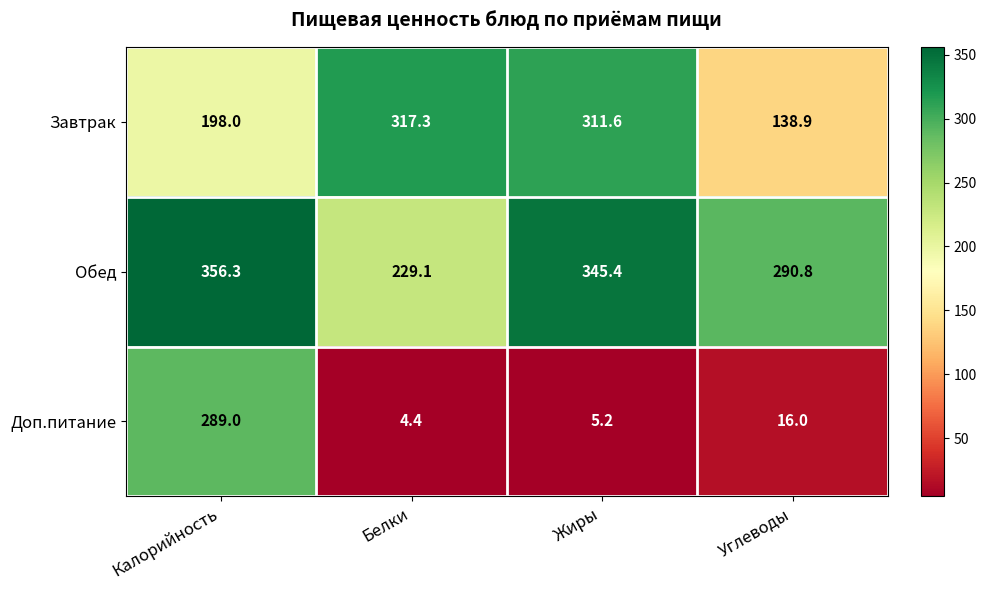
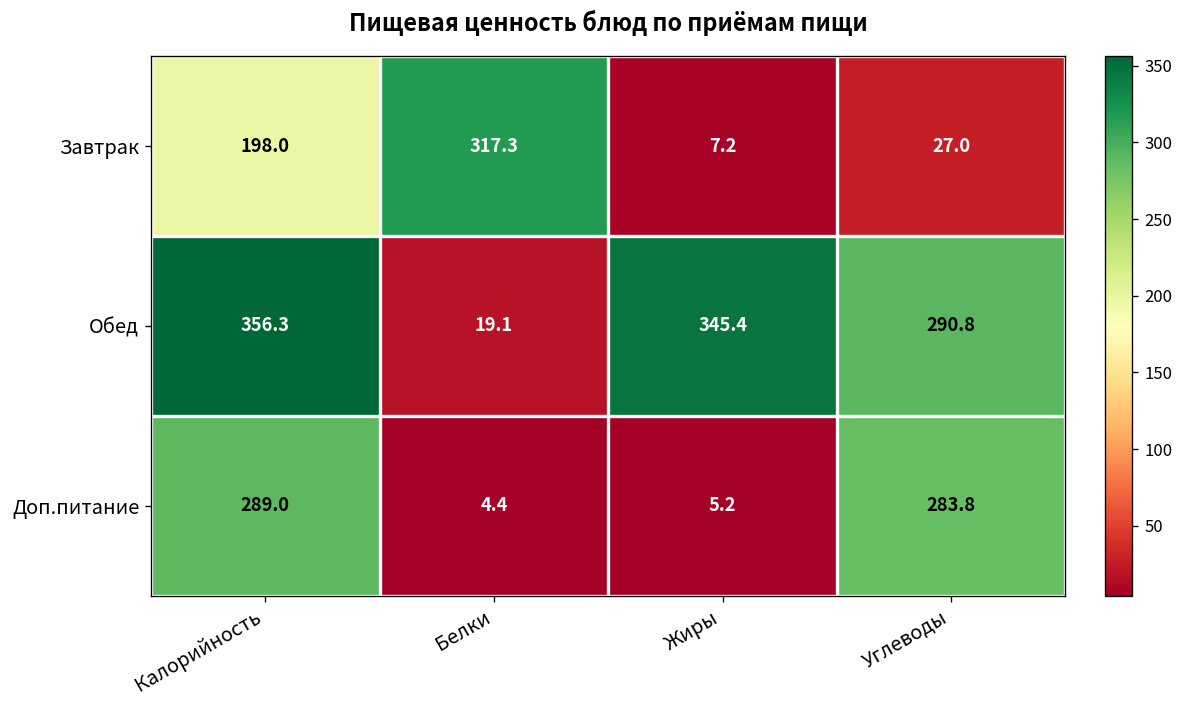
  {
    "Завтрак": {
      "Калорийность": 198.0,
      "Белки": 317.3,
-     "Жиры": 311.6,
-     "Углеводы": 138.9
+     "Жиры": 7.2,
+     "Углеводы": 27.0
    },
    "Обед": {
      "Калорийность": 356.3,
-     "Белки": 229.1,
+     "Белки": 19.1,
      "Жиры": 345.4,
      "Углеводы": 290.8
    },
    "Доп.питание": {
      "Калорийность": 289.0,
      "Белки": 4.4,
      "Жиры": 5.2,
-     "Углеводы": 16.0
+     "Углеводы": 283.8
    }
  }
